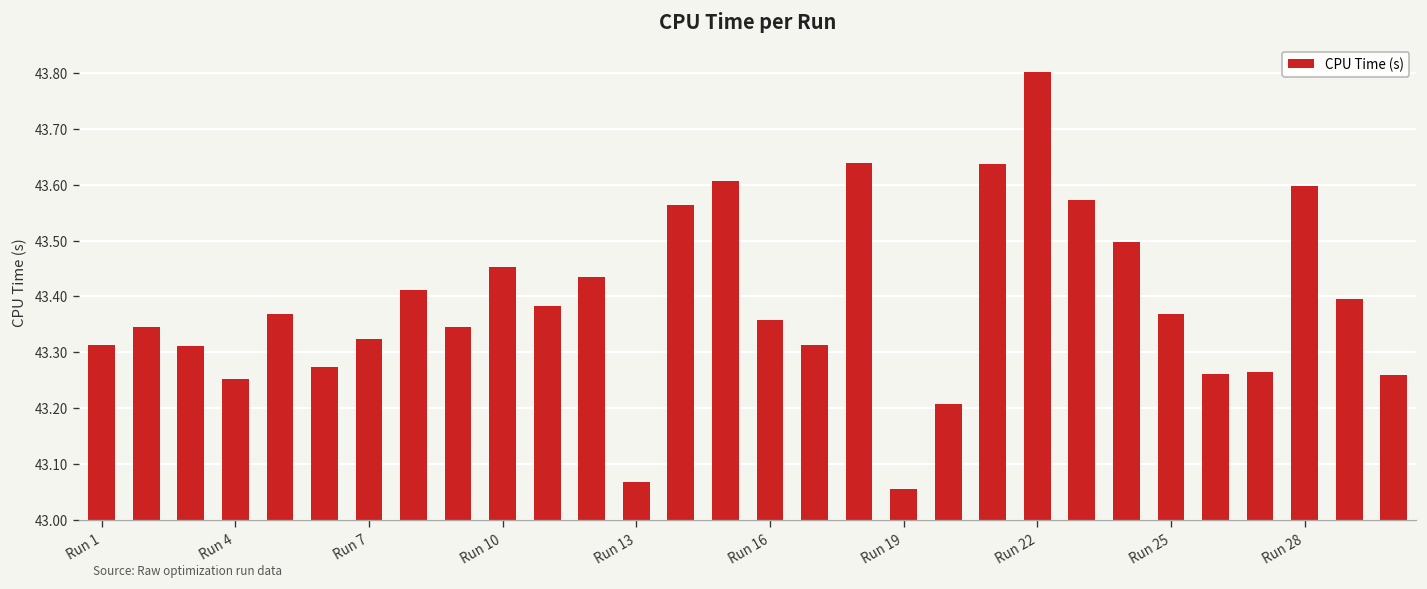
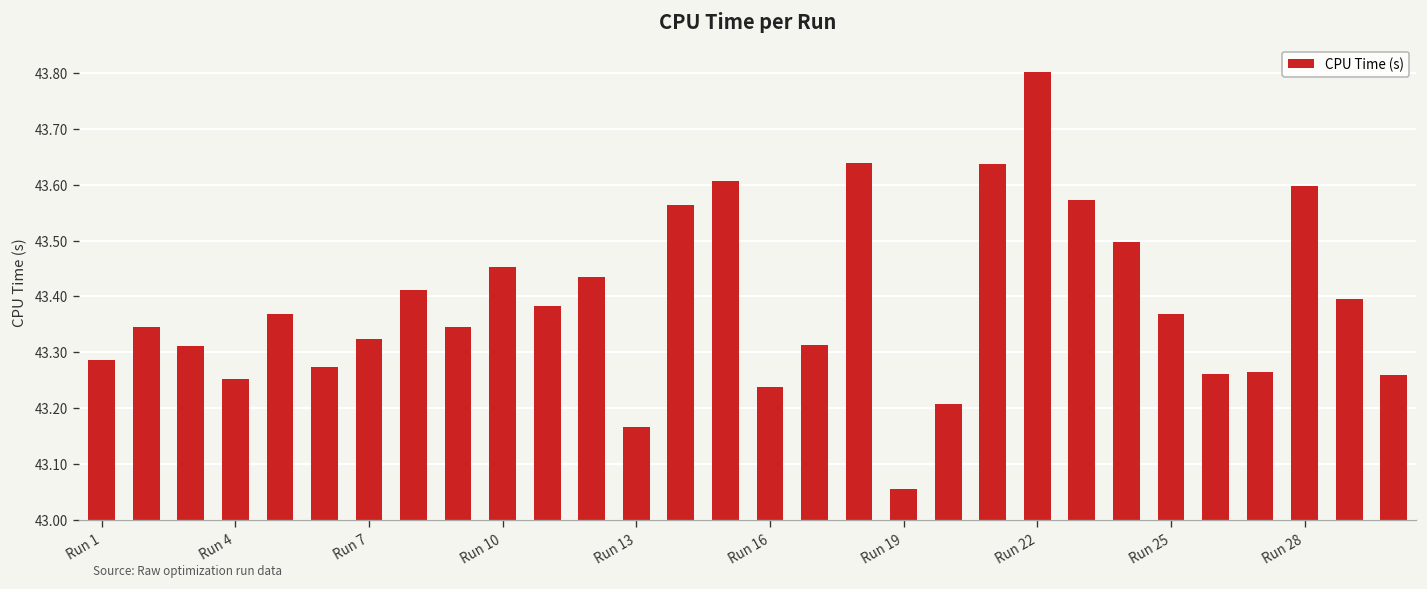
  {
-   "Run 1": 43.31,
+   "Run 1": 43.29,
    "Run 4": 43.25,
    "Run 7": 43.32,
    "Run 10": 43.45,
-   "Run 13": 43.07,
-   "Run 16": 43.36,
+   "Run 13": 43.17,
+   "Run 16": 43.24,
    "Run 19": 43.06,
    "Run 22": 43.80,
    "Run 25": 43.37,
    "Run 28": 43.60
  }
